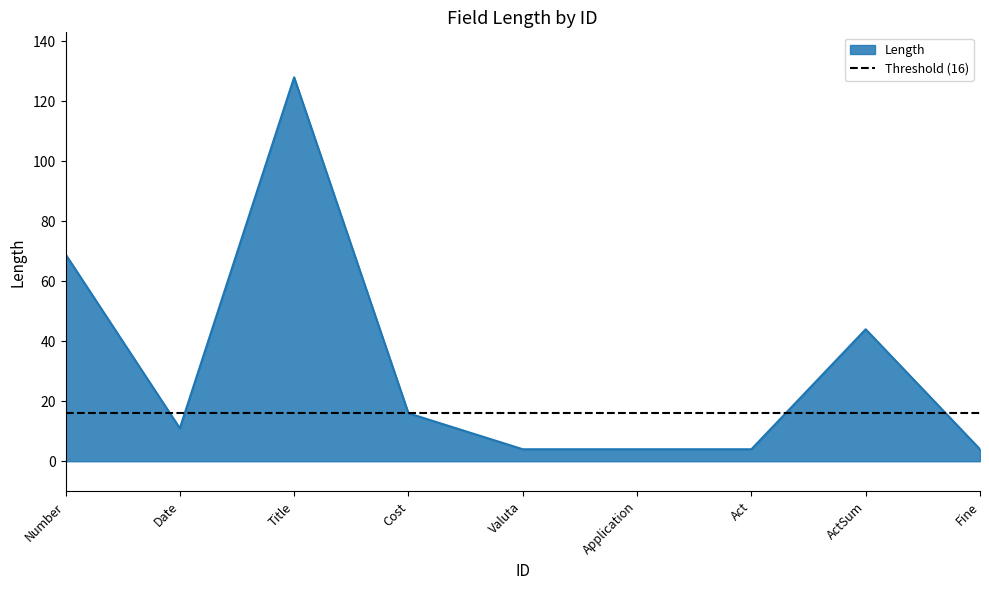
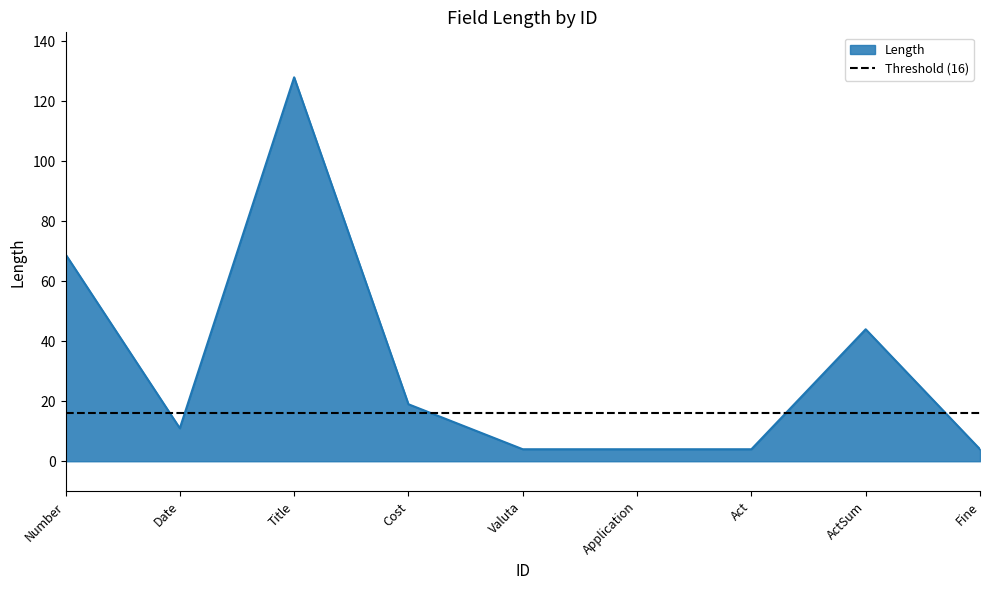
  {
    "Number": 69,
    "Date": 11,
    "Title": 128,
-   "Cost": 16,
+   "Cost": 19,
    "Valuta": 4,
    "Application": 4,
    "Act": 4,
    "ActSum": 44,
    "Fine": 4
  }
